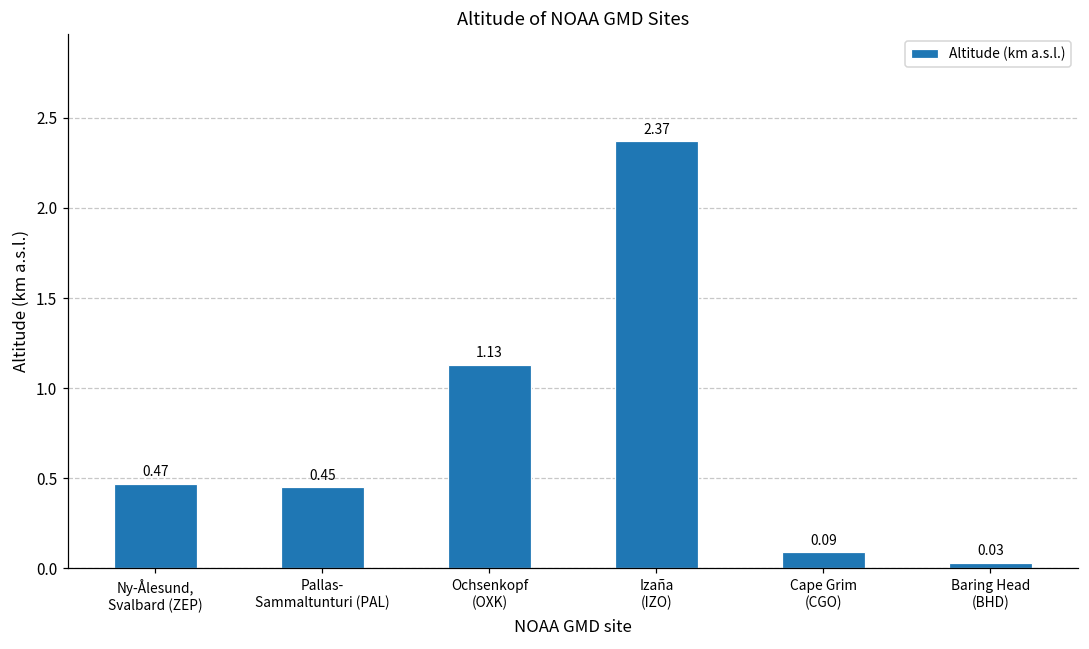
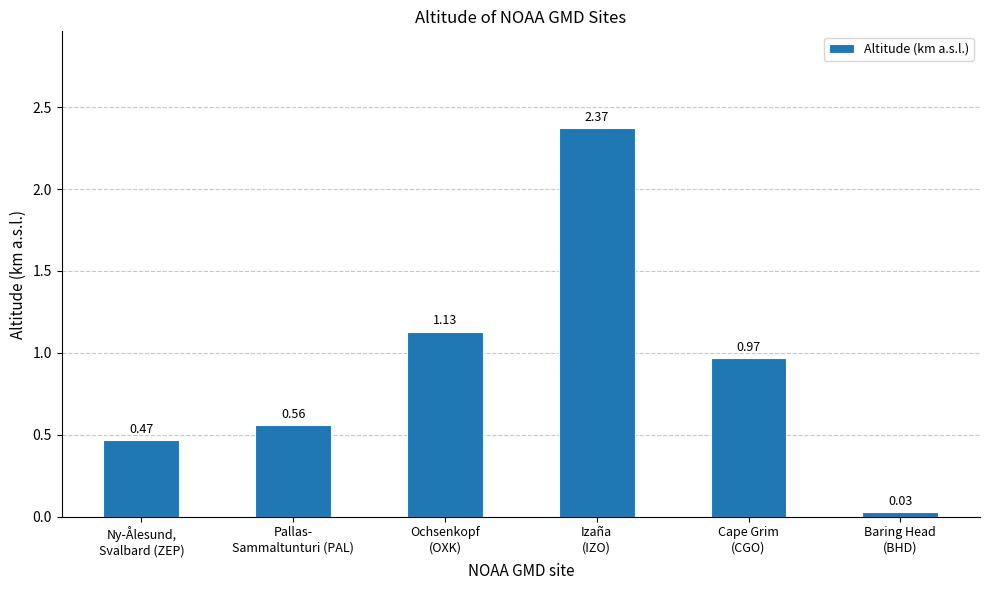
  {
    "Ny-Ålesund, Svalbard (ZEP)": 0.47,
-   "Pallas- Sammaltunturi (PAL)": 0.45,
+   "Pallas- Sammaltunturi (PAL)": 0.56,
    "Ochsenkopf (OXK)": 1.13,
    "Izaña (IZO)": 2.37,
-   "Cape Grim (CGO)": 0.09,
+   "Cape Grim (CGO)": 0.97,
    "Baring Head (BHD)": 0.03
  }
